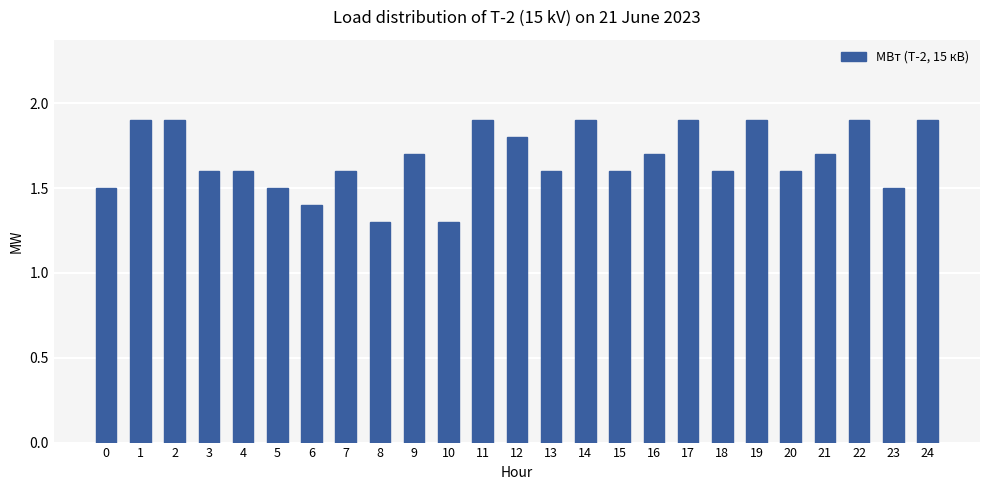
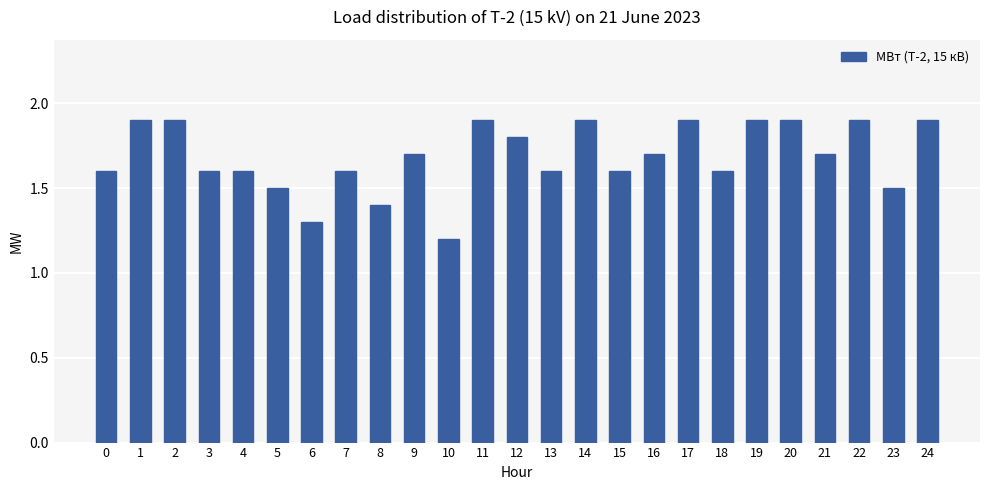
  {
-   "0": 1.5,
+   "0": 1.6,
    "1": 1.9,
    "2": 1.9,
    "3": 1.6,
    "4": 1.6,
    "5": 1.5,
-   "6": 1.4,
+   "6": 1.3,
    "7": 1.6,
-   "8": 1.3,
+   "8": 1.4,
    "9": 1.7,
-   "10": 1.3,
+   "10": 1.2,
    "11": 1.9,
    "12": 1.8,
    "13": 1.6,
    "14": 1.9,
    "15": 1.6,
    "16": 1.7,
    "17": 1.9,
    "18": 1.6,
    "19": 1.9,
-   "20": 1.6,
+   "20": 1.9,
    "21": 1.7,
    "22": 1.9,
    "23": 1.5,
    "24": 1.9
  }
